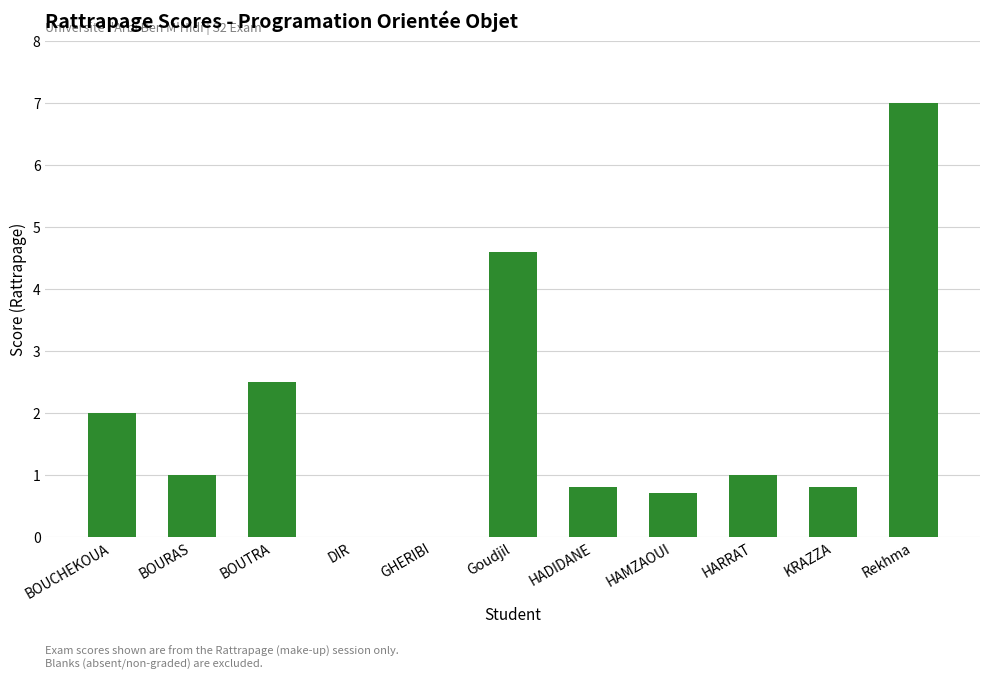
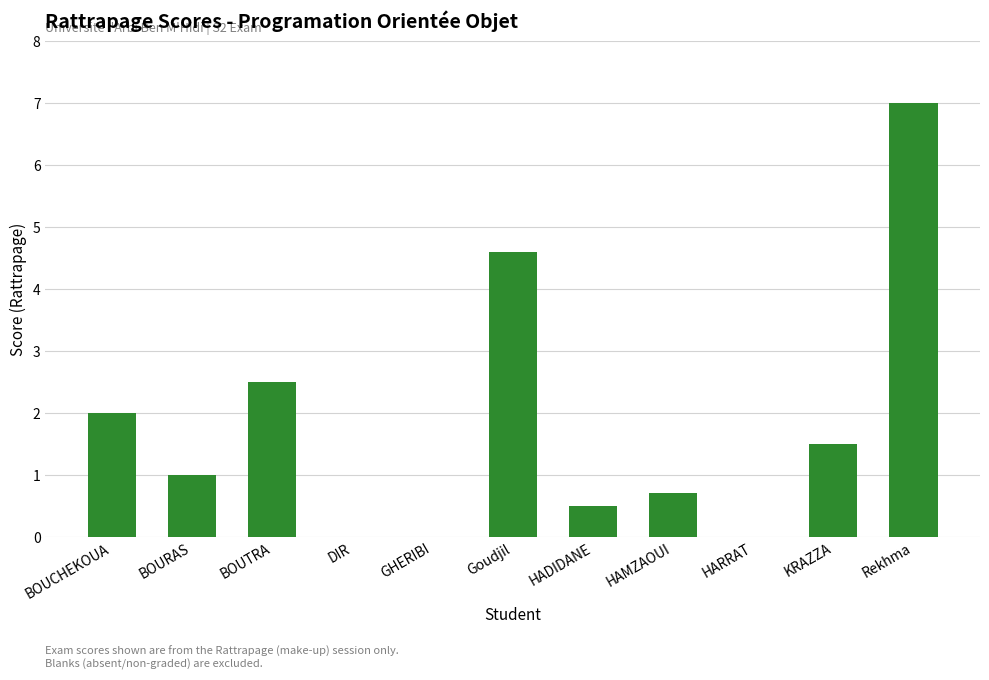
  {
    "BOUCHEKOUA": 2.0,
    "BOURAS": 1.0,
    "BOUTRA": 2.5,
    "DIR": 0.0,
    "GHERIBI": 0.0,
    "Goudjil": 4.6,
-   "HADIDANE": 0.8,
+   "HADIDANE": 0.5,
    "HAMZAOUI": 0.7,
-   "HARRAT": 1,
-   "KRAZZA": 0.8,
+   "HARRAT": 0,
+   "KRAZZA": 1.5,
    "Rekhma": 7.0
  }
